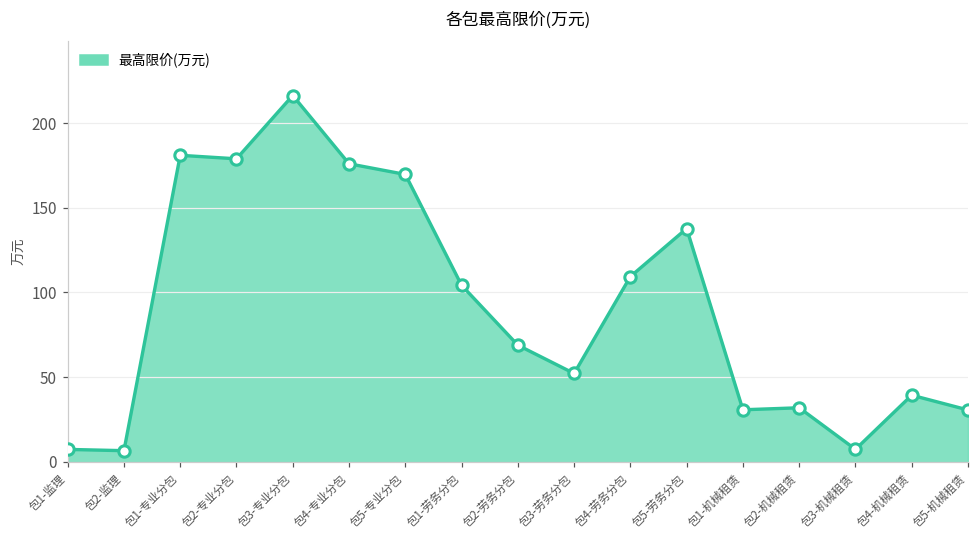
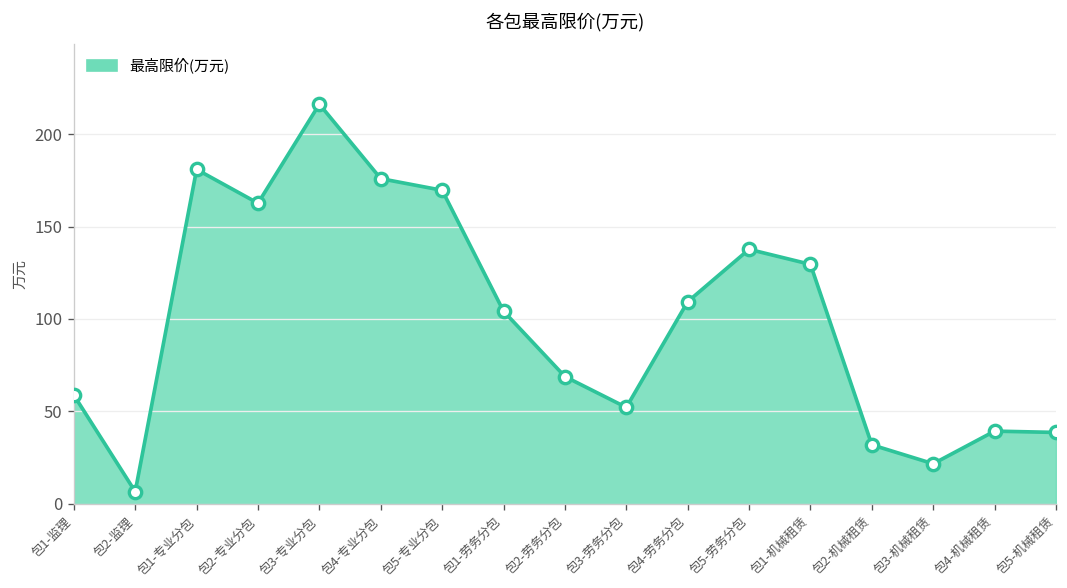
  {
-   "包1-监理": 7,
+   "包1-监理": 59,
    "包2-监理": 6,
    "包1-专业分包": 181,
-   "包2-专业分包": 179,
+   "包2-专业分包": 163,
    "包3-专业分包": 216,
    "包4-专业分包": 176,
    "包5-专业分包": 170,
    "包1-劳务分包": 104,
    "包2-劳务分包": 69,
    "包3-劳务分包": 52,
    "包4-劳务分包": 109,
    "包5-劳务分包": 138,
-   "包1-机械租赁": 31,
+   "包1-机械租赁": 130,
    "包2-机械租赁": 32,
-   "包3-机械租赁": 7,
+   "包3-机械租赁": 22,
    "包4-机械租赁": 39,
-   "包5-机械租赁": 31
+   "包5-机械租赁": 39
  }
